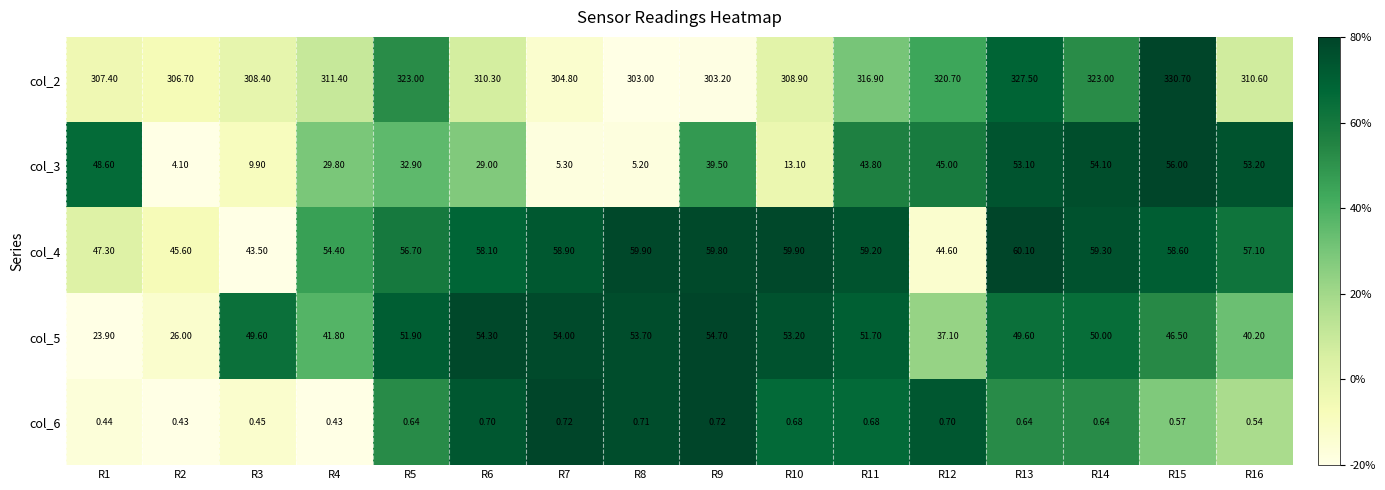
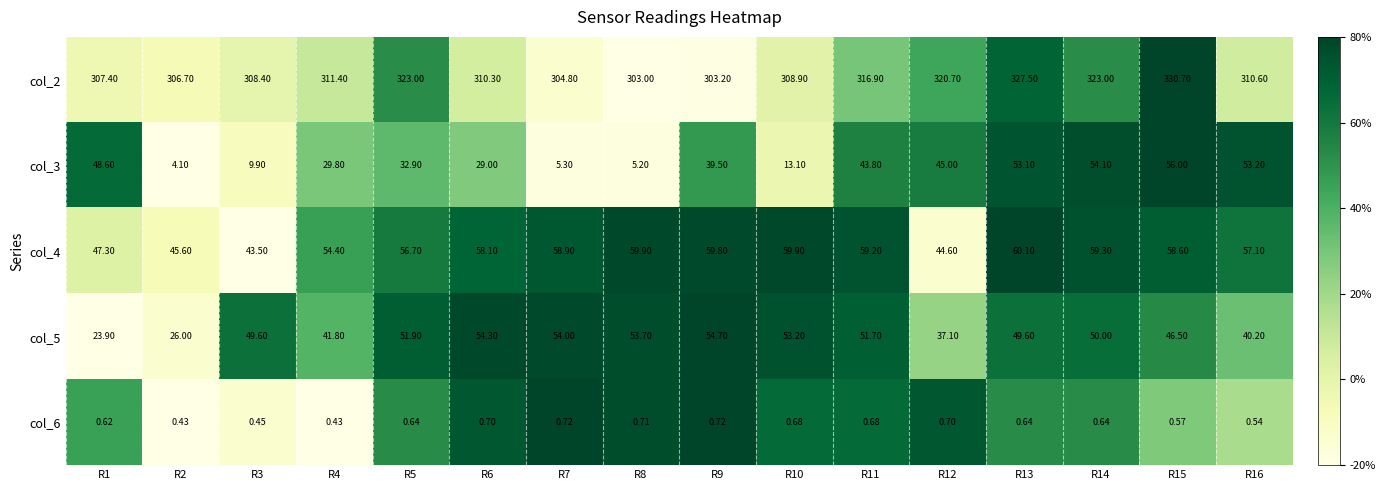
  {
    "col_2": {
      "R1": 307.40,
      "R2": 306.70,
      "R3": 308.40,
      "R4": 311.40,
      "R5": 323.00,
      "R6": 310.30,
      "R7": 304.80,
      "R8": 303.00,
      "R9": 303.20,
      "R10": 308.90,
      "R11": 316.90,
      "R12": 320.70,
      "R13": 327.50,
      "R14": 323.00,
      "R15": 330.70,
      "R16": 310.60
    },
    "col_3": {
      "R1": 48.60,
      "R2": 4.10,
      "R3": 9.90,
      "R4": 29.80,
      "R5": 32.90,
      "R6": 29.00,
      "R7": 5.30,
      "R8": 5.20,
      "R9": 39.50,
      "R10": 13.10,
      "R11": 43.80,
      "R12": 45.00,
      "R13": 53.10,
      "R14": 54.10,
      "R15": 56.00,
      "R16": 53.20
    },
    "col_4": {
      "R1": 47.30,
      "R2": 45.60,
      "R3": 43.50,
      "R4": 54.40,
      "R5": 56.70,
      "R6": 58.10,
      "R7": 58.90,
      "R8": 59.90,
      "R9": 59.80,
      "R10": 59.90,
      "R11": 59.20,
      "R12": 44.60,
      "R13": 60.10,
      "R14": 59.30,
      "R15": 58.60,
      "R16": 57.10
    },
    "col_5": {
      "R1": 23.90,
      "R2": 26.00,
      "R3": 49.60,
      "R4": 41.80,
      "R5": 51.90,
      "R6": 54.30,
      "R7": 54.00,
      "R8": 53.70,
      "R9": 54.70,
      "R10": 53.20,
      "R11": 51.70,
      "R12": 37.10,
      "R13": 49.60,
      "R14": 50.00,
      "R15": 46.50,
      "R16": 40.20
    },
    "col_6": {
-     "R1": 0.44,
+     "R1": 0.62,
      "R2": 0.43,
      "R3": 0.45,
      "R4": 0.43,
      "R5": 0.64,
      "R6": 0.70,
      "R7": 0.72,
      "R8": 0.71,
      "R9": 0.72,
      "R10": 0.68,
      "R11": 0.68,
      "R12": 0.70,
      "R13": 0.64,
      "R14": 0.64,
      "R15": 0.57,
      "R16": 0.54
    }
  }
